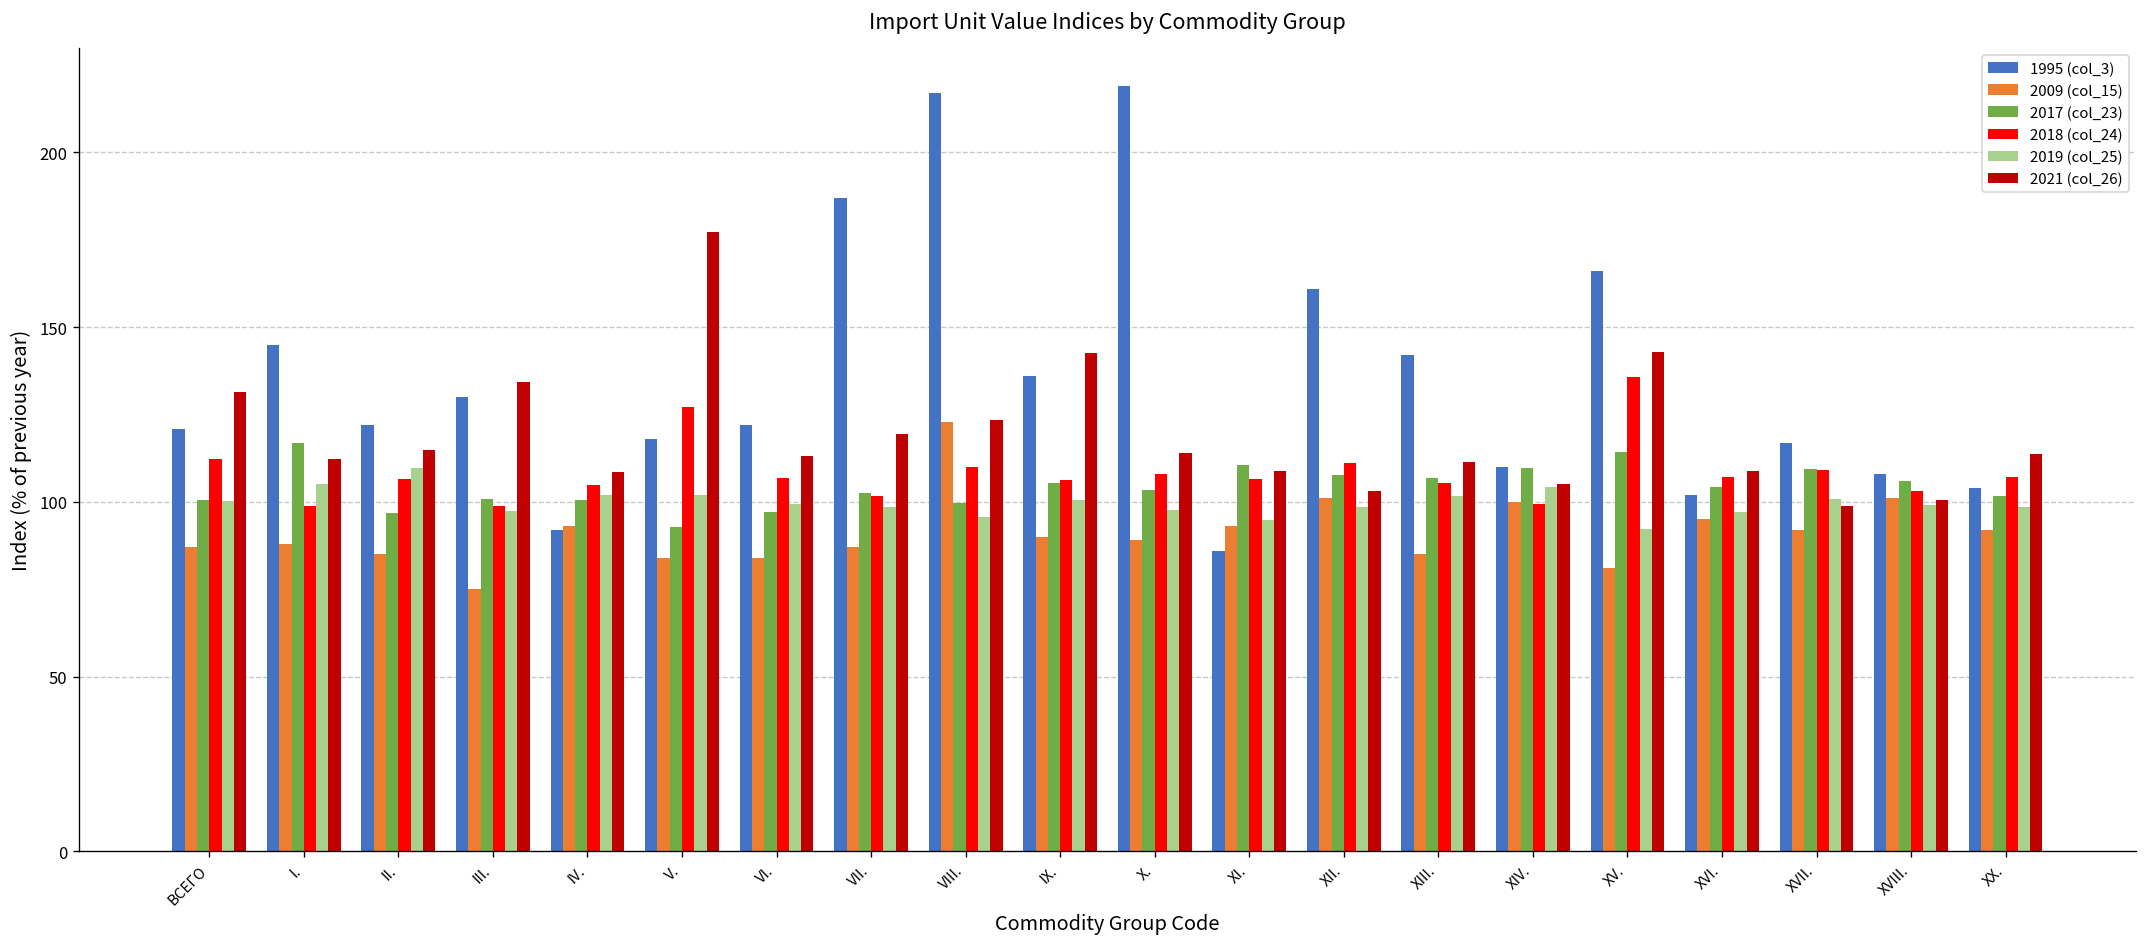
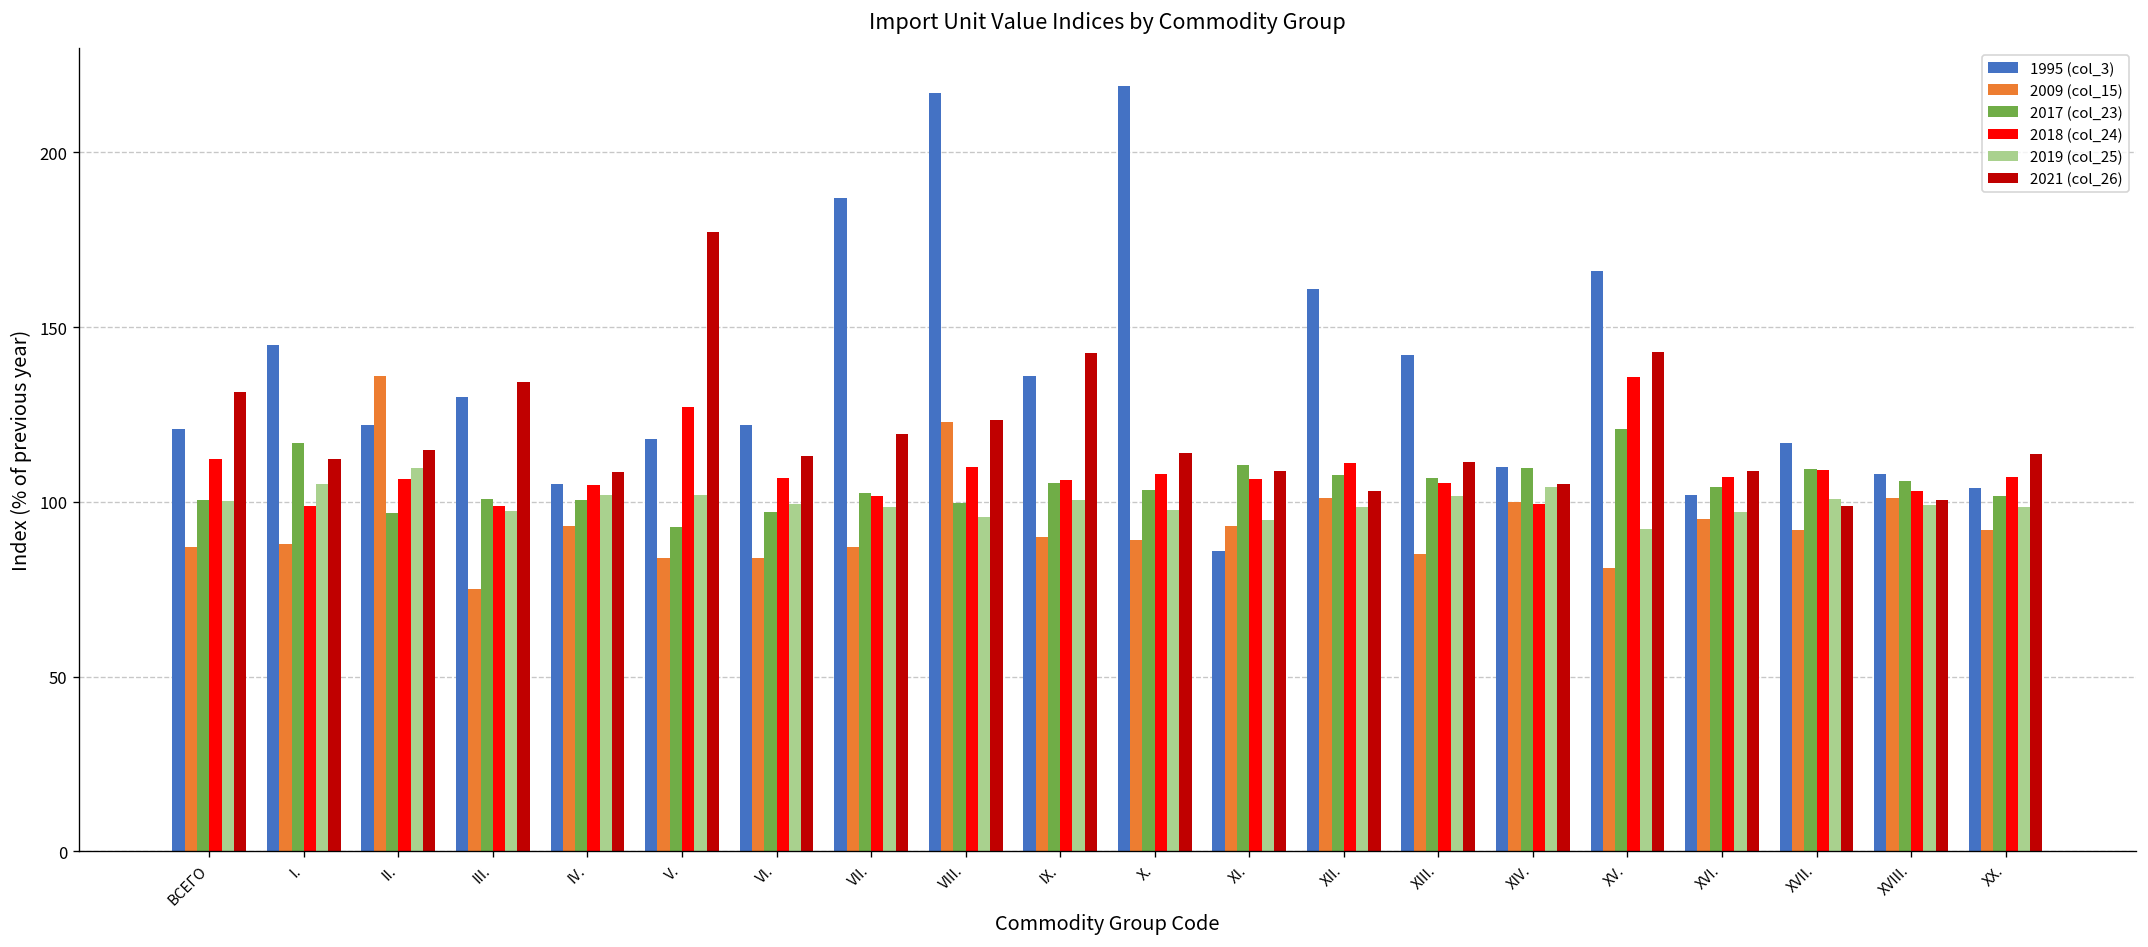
  {
    "1995 (col_3)": {
      "ВСЕГО": 121,
      "I.": 145,
      "II.": 122,
      "III.": 130,
-     "IV.": 92,
+     "IV.": 105,
      "V.": 118,
      "VI.": 122,
      "VII.": 187,
      "VIII.": 217,
      "IX.": 136,
      "X.": 219,
      "XI.": 86,
      "XII.": 161,
      "XIII.": 142,
      "XIV.": 110,
      "XV.": 166,
      "XVI.": 102,
      "XVII.": 117,
      "XVIII.": 108,
      "XX.": 104
    },
    "2009 (col_15)": {
      "ВСЕГО": 87,
      "I.": 88,
-     "II.": 85,
+     "II.": 136,
      "III.": 75,
      "IV.": 93,
      "V.": 84,
      "VI.": 84,
      "VII.": 87,
      "VIII.": 123,
      "IX.": 90,
      "X.": 89,
      "XI.": 93,
      "XII.": 101,
      "XIII.": 85,
      "XIV.": 100,
      "XV.": 81,
      "XVI.": 95,
      "XVII.": 92,
      "XVIII.": 101,
      "XX.": 92
    },
    "2017 (col_23)": {
      "ВСЕГО": 100,
      "I.": 117,
      "II.": 97,
      "III.": 101,
      "IV.": 100,
      "V.": 93,
      "VI.": 97,
      "VII.": 103,
      "VIII.": 100,
      "IX.": 106,
      "X.": 103,
      "XI.": 111,
      "XII.": 108,
      "XIII.": 107,
      "XIV.": 110,
-     "XV.": 114,
+     "XV.": 121,
      "XVI.": 104,
      "XVII.": 109,
      "XVIII.": 106,
      "XX.": 102
    },
    "2018 (col_24)": {
      "ВСЕГО": 112,
      "I.": 99,
      "II.": 107,
      "III.": 99,
      "IV.": 105,
      "V.": 127,
      "VI.": 107,
      "VII.": 102,
      "VIII.": 110,
      "IX.": 106,
      "X.": 108,
      "XI.": 107,
      "XII.": 111,
      "XIII.": 105,
      "XIV.": 99,
      "XV.": 136,
      "XVI.": 107,
      "XVII.": 109,
      "XVIII.": 103,
      "XX.": 107
    },
    "2019 (col_25)": {
      "ВСЕГО": 100,
      "I.": 105,
      "II.": 110,
      "III.": 97,
      "IV.": 102,
      "V.": 102,
      "VI.": 99,
      "VII.": 99,
      "VIII.": 96,
      "IX.": 100,
      "X.": 98,
      "XI.": 95,
      "XII.": 98,
      "XIII.": 102,
      "XIV.": 104,
      "XV.": 92,
      "XVI.": 97,
      "XVII.": 101,
      "XVIII.": 99,
      "XX.": 99
    },
    "2021 (col_26)": {
      "ВСЕГО": 132,
      "I.": 112,
      "II.": 115,
      "III.": 134,
      "IV.": 109,
      "V.": 177,
      "VI.": 113,
      "VII.": 119,
      "VIII.": 123,
      "IX.": 143,
      "X.": 114,
      "XI.": 109,
      "XII.": 103,
      "XIII.": 112,
      "XIV.": 105,
      "XV.": 143,
      "XVI.": 109,
      "XVII.": 99,
      "XVIII.": 101,
      "XX.": 114
    }
  }
